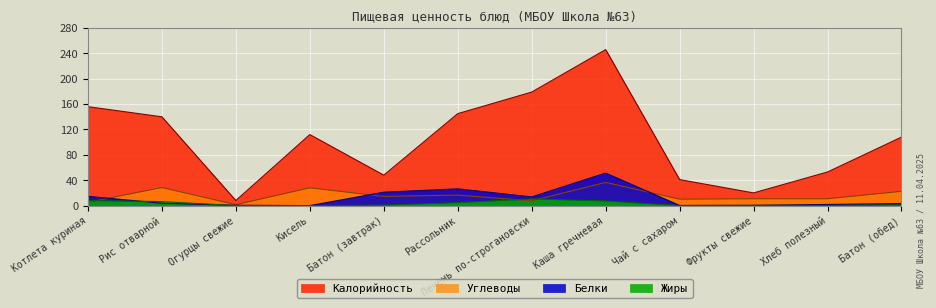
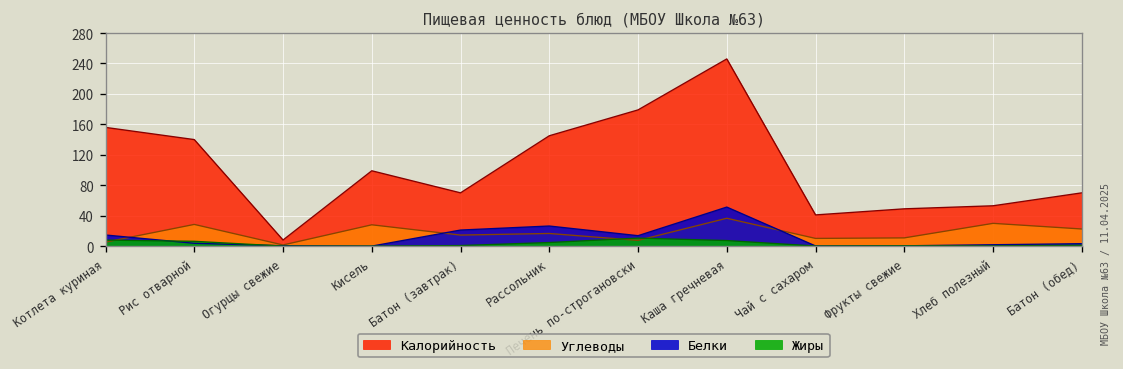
  {
    "Калорийность": {
      "Котлета куриная": 160,
      "Рис отварной": 140,
      "Огурцы свежие": 10,
-     "Кисель": 110,
-     "Батон (завтрак)": 50,
+     "Кисель": 100,
+     "Батон (завтрак)": 70,
      "Рассольник": 150,
      "Печень по-строгановски": 180,
      "Каша гречневая": 250,
      "Чай с сахаром": 40,
-     "Фрукты свежие": 20,
+     "Фрукты свежие": 50,
      "Хлеб полезный": 50,
-     "Батон (обед)": 110
+     "Батон (обед)": 70
    },
    "Углеводы": {
      "Рис отварной": 30,
      "Кисель": 30,
      "Батон (завтрак)": 10,
      "Рассольник": 20,
      "Каша гречневая": 40,
      "Чай с сахаром": 10,
      "Фрукты свежие": 10,
-     "Хлеб полезный": 10,
+     "Хлеб полезный": 30,
      "Батон (обед)": 20
    },
    "Белки": {
      "Котлета куриная": 10,
      "Батон (завтрак)": 20,
      "Рассольник": 30,
      "Каша гречневая": 50
    },
    "Жиры": {
      "Батон (завтрак)": 0,
      "Рассольник": 0,
      "Каша гречневая": 10
    }
  }
